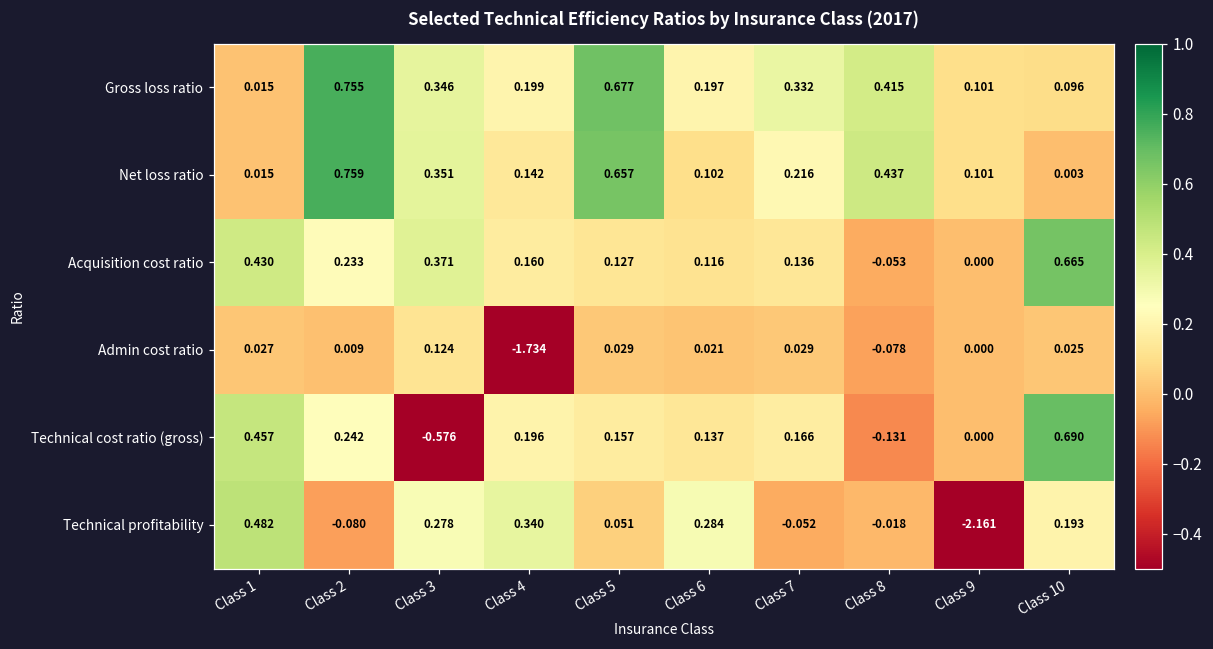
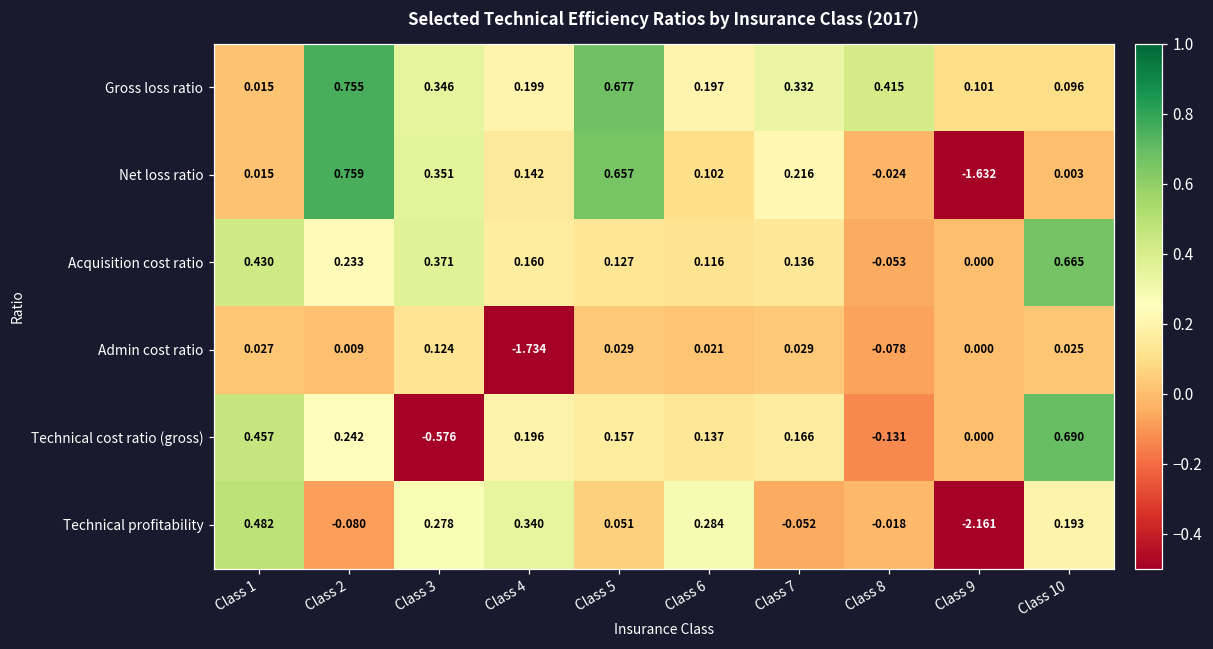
  {
    "Gross loss ratio": {
      "Class 1": 0.015,
      "Class 2": 0.755,
      "Class 3": 0.346,
      "Class 4": 0.199,
      "Class 5": 0.677,
      "Class 6": 0.197,
      "Class 7": 0.332,
      "Class 8": 0.415,
      "Class 9": 0.101,
      "Class 10": 0.096
    },
    "Net loss ratio": {
      "Class 1": 0.015,
      "Class 2": 0.759,
      "Class 3": 0.351,
      "Class 4": 0.142,
      "Class 5": 0.657,
      "Class 6": 0.102,
      "Class 7": 0.216,
-     "Class 8": 0.437,
-     "Class 9": 0.101,
+     "Class 8": -0.024,
+     "Class 9": -1.632,
      "Class 10": 0.003
    },
    "Acquisition cost ratio": {
      "Class 1": 0.430,
      "Class 2": 0.233,
      "Class 3": 0.371,
      "Class 4": 0.160,
      "Class 5": 0.127,
      "Class 6": 0.116,
      "Class 7": 0.136,
      "Class 8": -0.053,
      "Class 9": 0.000,
      "Class 10": 0.665
    },
    "Admin cost ratio": {
      "Class 1": 0.027,
      "Class 2": 0.009,
      "Class 3": 0.124,
      "Class 4": -1.734,
      "Class 5": 0.029,
      "Class 6": 0.021,
      "Class 7": 0.029,
      "Class 8": -0.078,
      "Class 9": 0.000,
      "Class 10": 0.025
    },
    "Technical cost ratio (gross)": {
      "Class 1": 0.457,
      "Class 2": 0.242,
      "Class 3": -0.576,
      "Class 4": 0.196,
      "Class 5": 0.157,
      "Class 6": 0.137,
      "Class 7": 0.166,
      "Class 8": -0.131,
      "Class 9": 0.000,
      "Class 10": 0.690
    },
    "Technical profitability": {
      "Class 1": 0.482,
      "Class 2": -0.080,
      "Class 3": 0.278,
      "Class 4": 0.340,
      "Class 5": 0.051,
      "Class 6": 0.284,
      "Class 7": -0.052,
      "Class 8": -0.018,
      "Class 9": -2.161,
      "Class 10": 0.193
    }
  }
